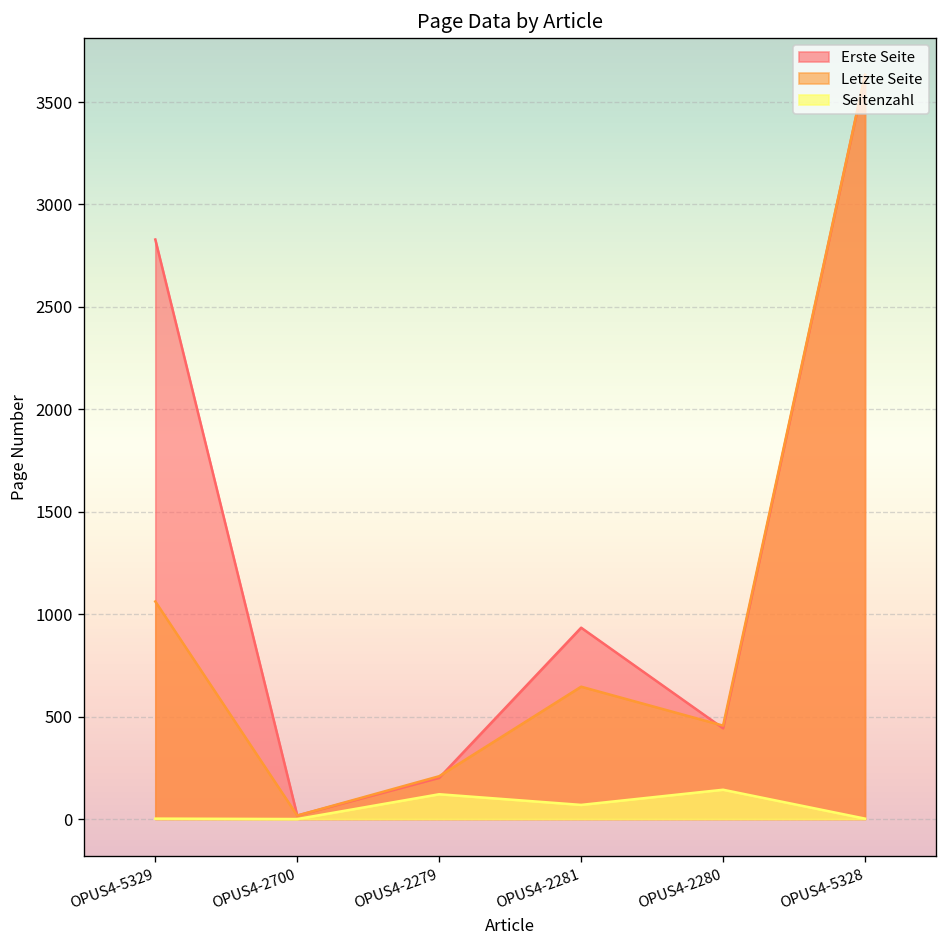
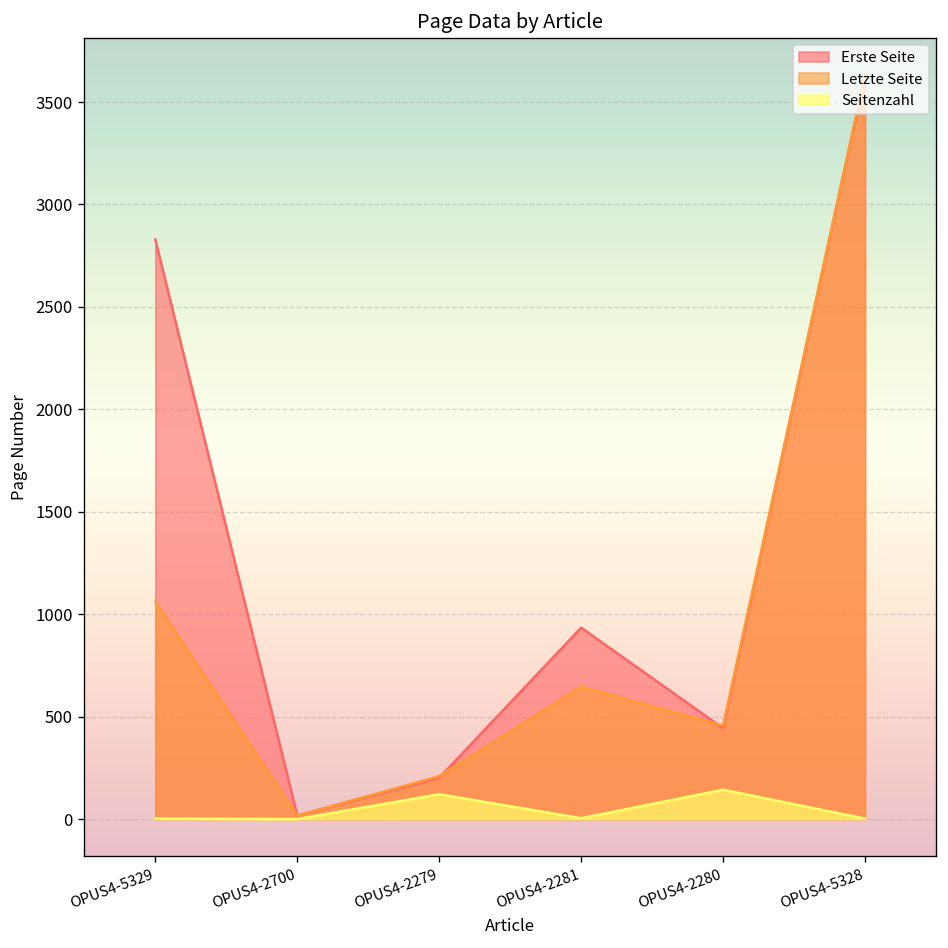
  {
    "Erste Seite": {
      "OPUS4-5329": 2830,
      "OPUS4-2281": 930
    },
    "Letzte Seite": {
      "OPUS4-5329": 1060,
      "OPUS4-2281": 650
    },
    "Seitenzahl": {
      "OPUS4-5329": 0,
      "OPUS4-2700": 0,
      "OPUS4-2279": 120,
-     "OPUS4-2281": 70,
+     "OPUS4-2281": 0,
      "OPUS4-2280": 140,
      "OPUS4-5328": 0
    }
  }
